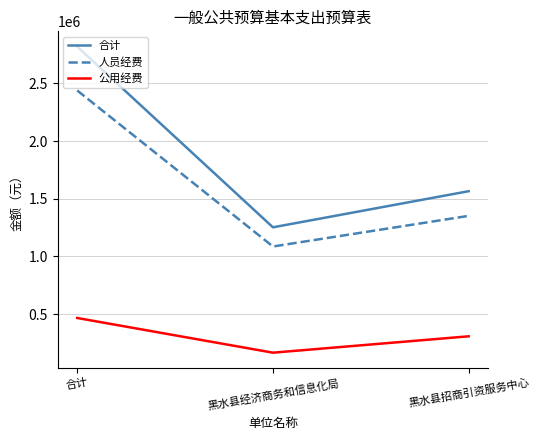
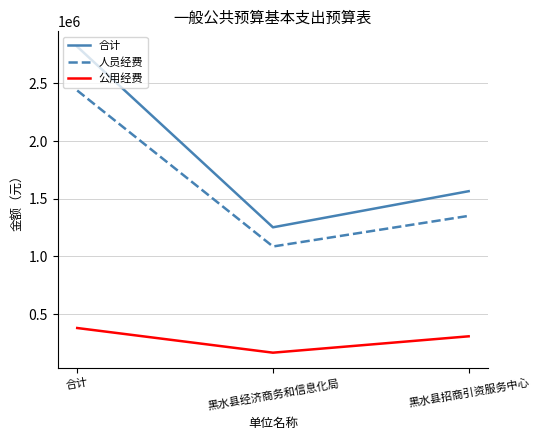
  {
    "公用经费": {
-     "合计": 470000,
+     "合计": 380000,
      "黑水县经济商务和信息化局": 170000,
      "黑水县招商引资服务中心": 310000
    }
  }
